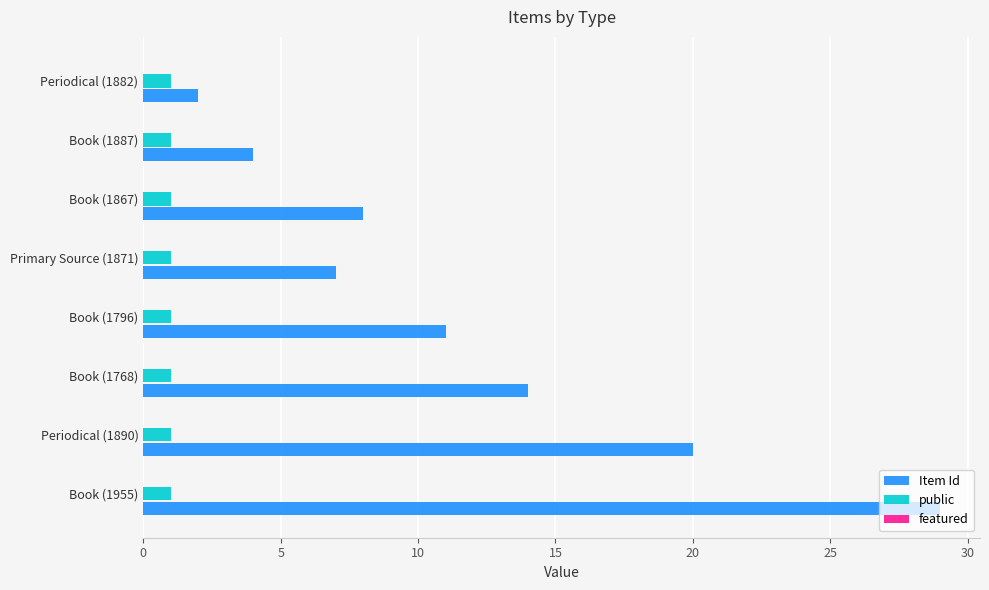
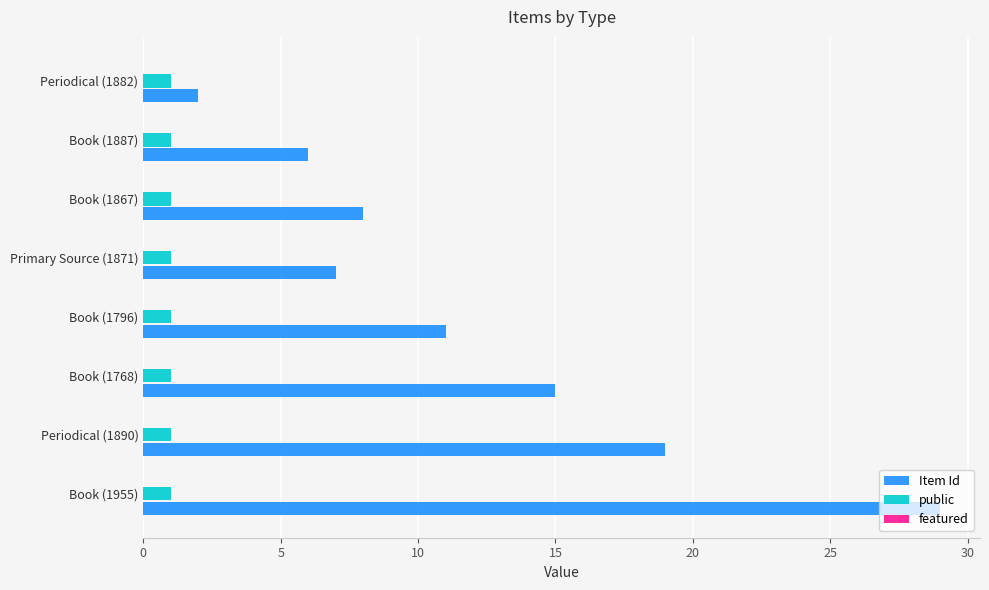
  {
    "Item Id": {
      "Periodical (1882)": 2,
-     "Book (1887)": 4,
+     "Book (1887)": 6,
      "Book (1867)": 8,
      "Primary Source (1871)": 7,
      "Book (1796)": 11,
-     "Book (1768)": 14,
-     "Periodical (1890)": 20
+     "Book (1768)": 15,
+     "Periodical (1890)": 19
    },
    "public": {
      "Periodical (1882)": 1,
      "Book (1887)": 1,
      "Book (1867)": 1,
      "Primary Source (1871)": 1,
      "Book (1796)": 1,
      "Book (1768)": 1,
      "Periodical (1890)": 1,
      "Book (1955)": 1
    },
    "featured": {
      "Periodical (1882)": 0,
      "Book (1887)": 0,
      "Book (1867)": 0,
      "Primary Source (1871)": 0,
      "Book (1796)": 0,
      "Book (1768)": 0,
      "Periodical (1890)": 0,
      "Book (1955)": 0
    }
  }
